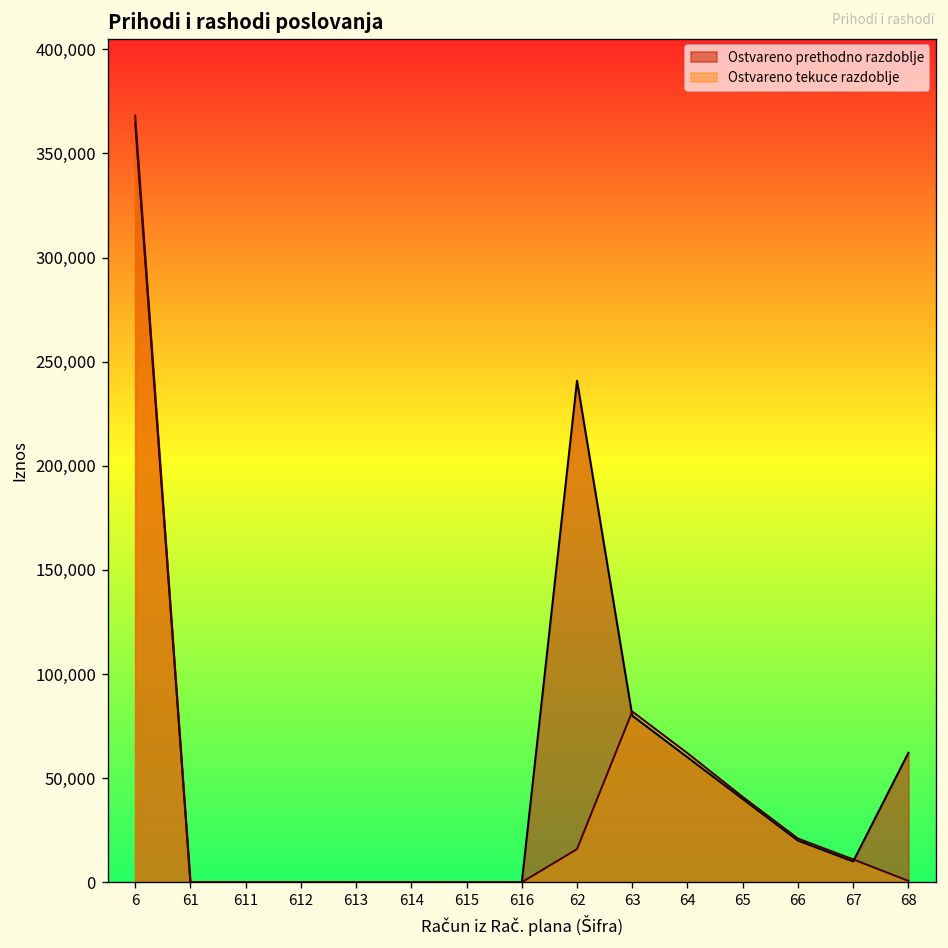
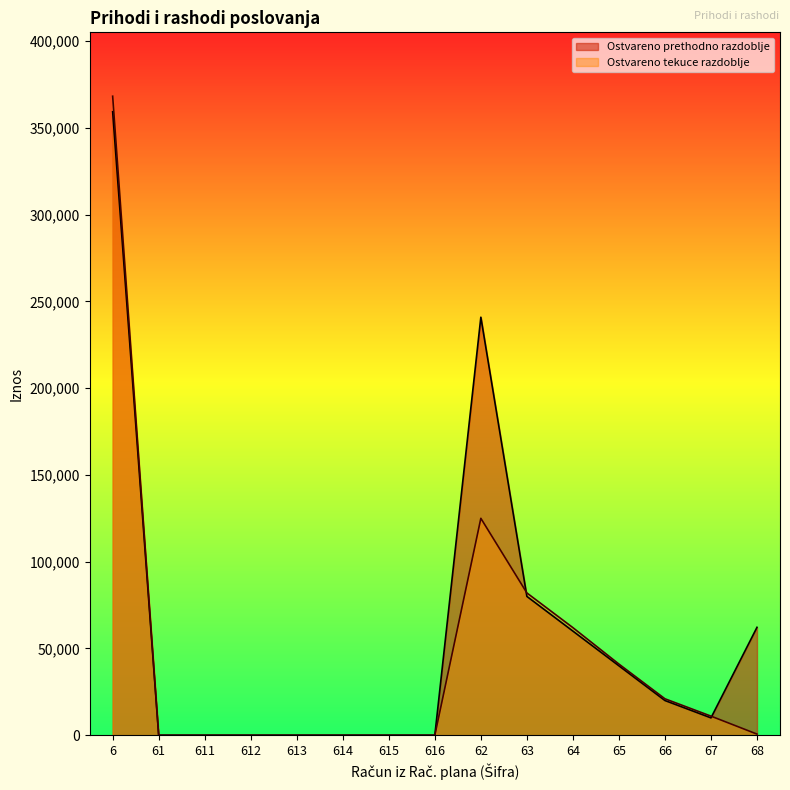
  {
    "Ostvareno prethodno razdoblje": {
-     "6": "365,000",
+     "6": "359,000",
      "62": "241,000",
      "63": "80,000",
      "64": "60,000",
      "68": "62,000"
    },
    "Ostvareno tekuce razdoblje": {
      "6": "368,000",
-     "62": "16,000",
+     "62": "125,000",
      "63": "82,000",
      "64": "62,000",
      "68": "1,000"
    }
  }
